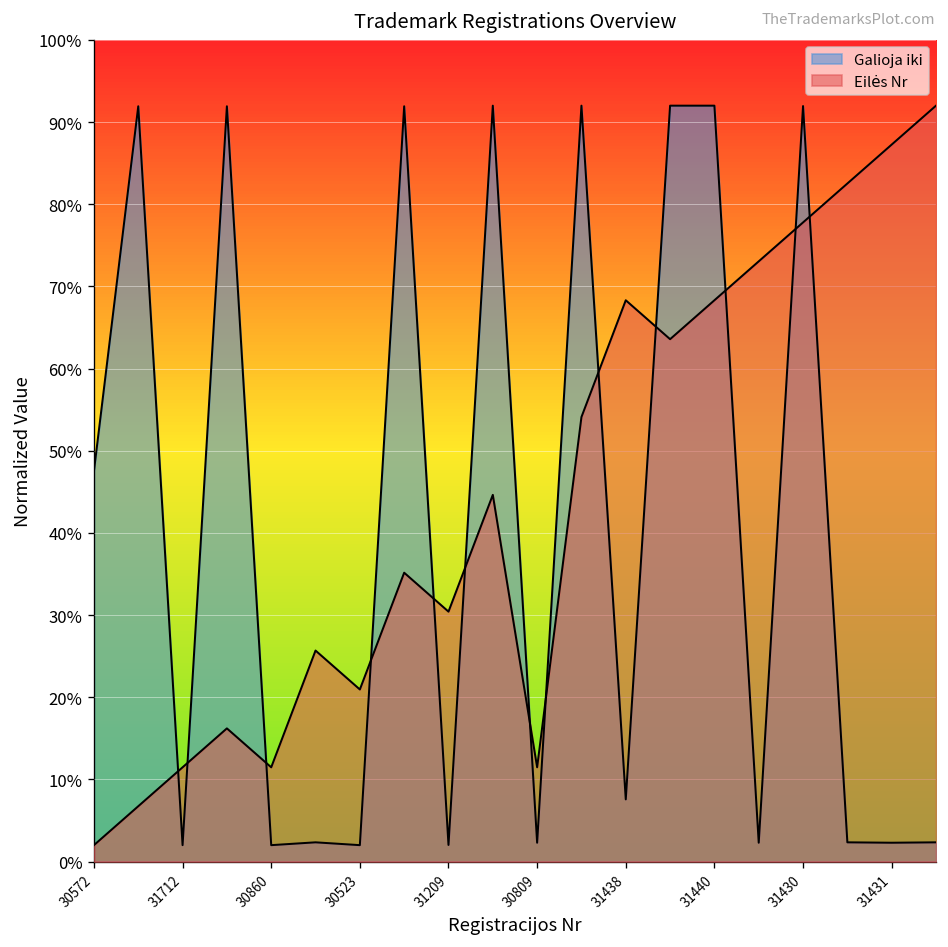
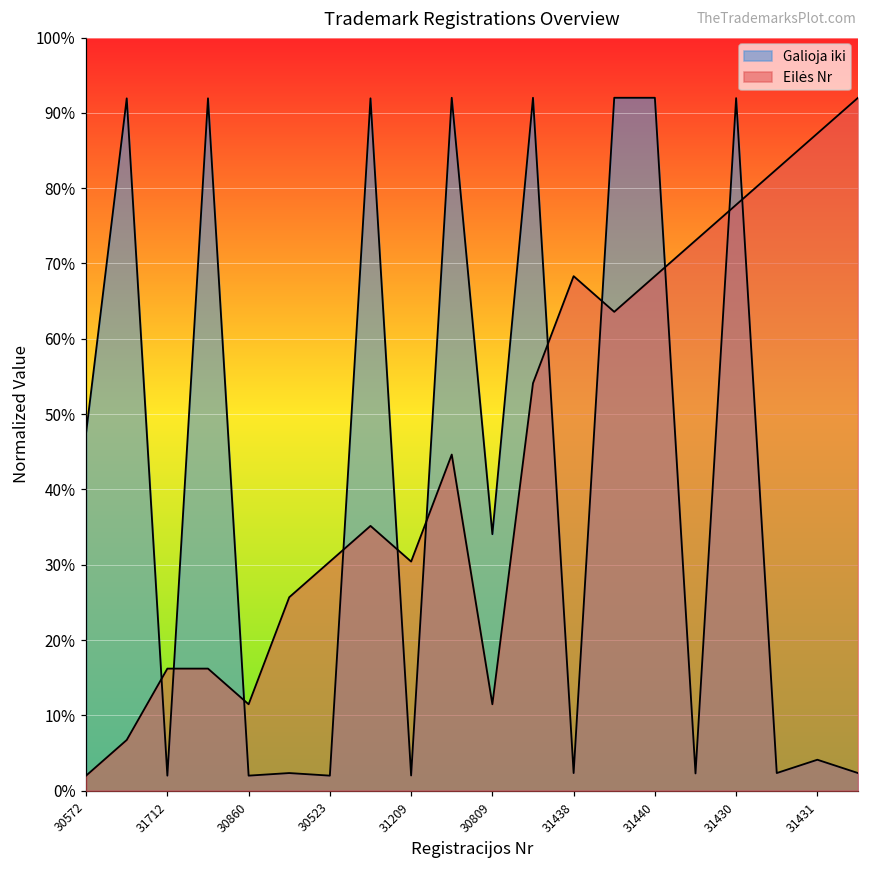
  {
    "Galioja iki": {
      "30572": "48%",
      "31712": "2%",
      "30860": "2%",
      "30523": "2%",
      "31209": "2%",
-     "30809": "2%",
-     "31438": "8%",
+     "30809": "34%",
+     "31438": "2%",
      "31440": "92%",
      "31430": "92%",
-     "31431": "2%"
+     "31431": "4%"
    },
    "Eilės Nr": {
      "30572": "2%",
-     "31712": "11%",
+     "31712": "16%",
      "30860": "11%",
-     "30523": "21%",
+     "30523": "30%",
      "31209": "30%",
      "30809": "11%",
      "31438": "68%",
      "31440": "68%",
      "31430": "78%",
      "31431": "87%"
    }
  }
